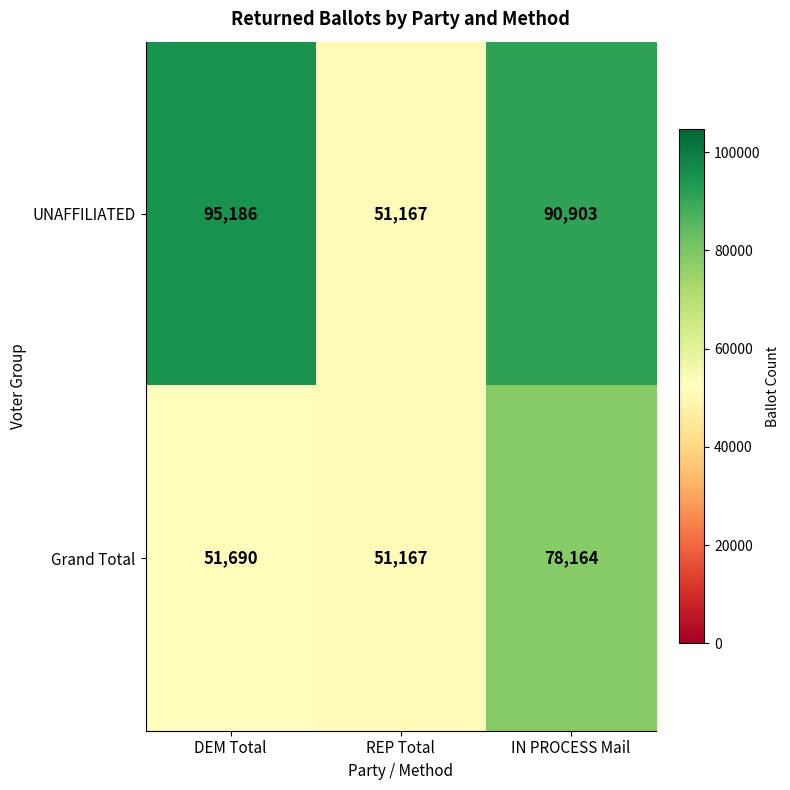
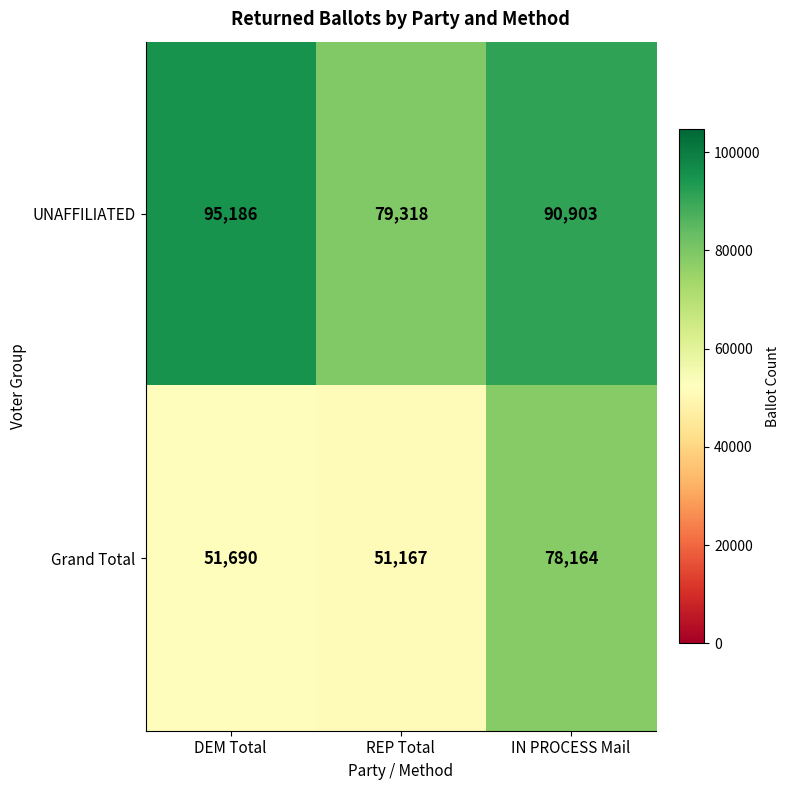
  {
    "UNAFFILIATED": {
      "DEM Total": "95,186",
-     "REP Total": "51,167",
+     "REP Total": "79,318",
      "IN PROCESS Mail": "90,903"
    },
    "Grand Total": {
      "DEM Total": "51,690",
      "REP Total": "51,167",
      "IN PROCESS Mail": "78,164"
    }
  }
